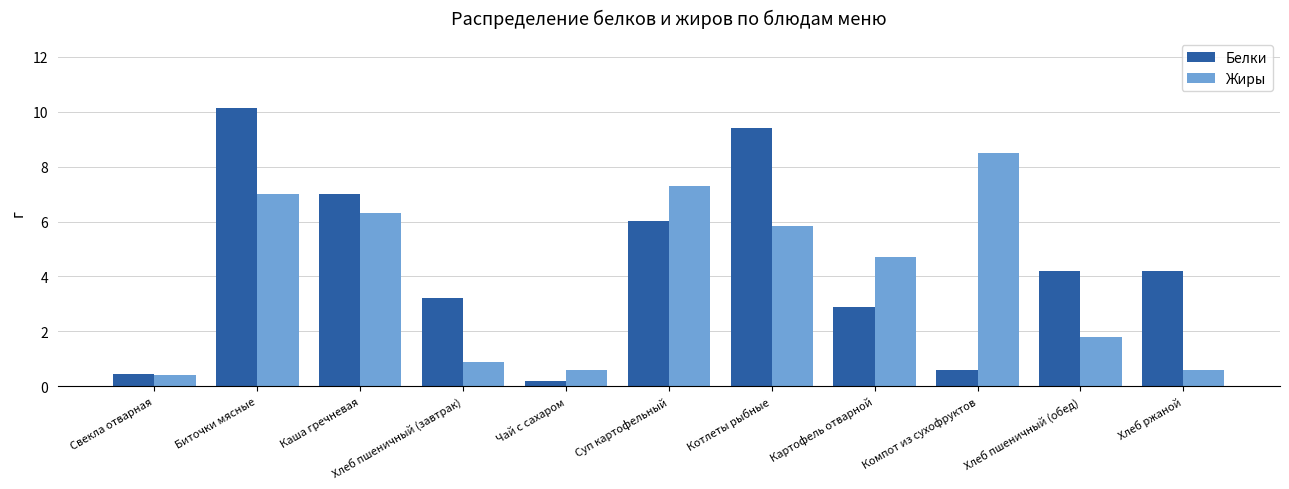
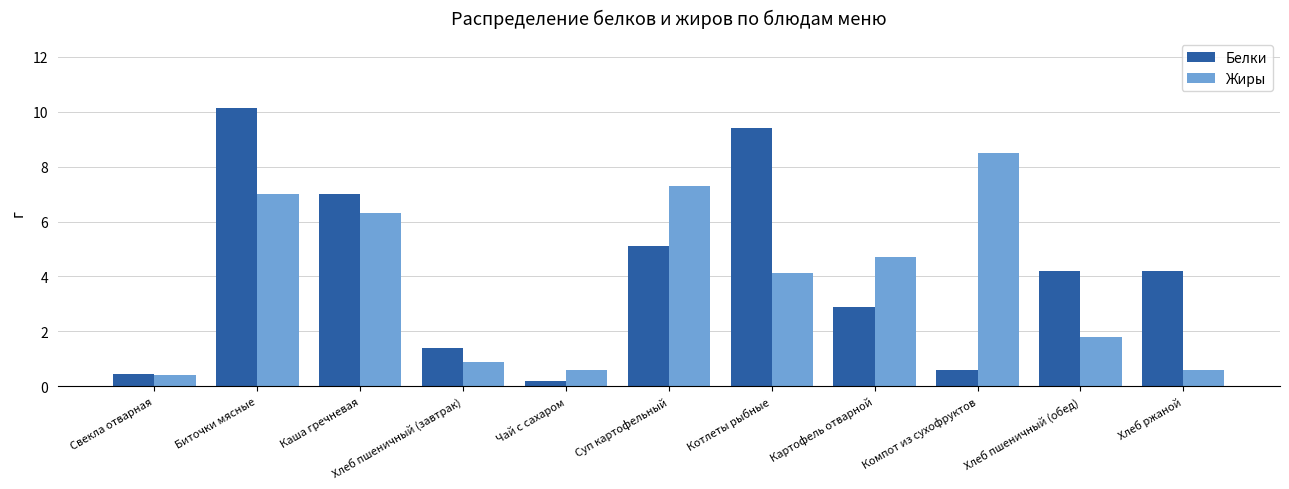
  {
    "Белки": {
      "Свекла отварная": 0.5,
      "Биточки мясные": 10.2,
      "Каша гречневая": 7.0,
-     "Хлеб пшеничный (завтрак)": 3.2,
+     "Хлеб пшеничный (завтрак)": 1.4,
      "Чай с сахаром": 0.2,
-     "Суп картофельный": 6.0,
+     "Суп картофельный": 5.1,
      "Котлеты рыбные": 9.4,
      "Картофель отварной": 2.9,
      "Компот из сухофруктов": 0.6,
      "Хлеб пшеничный (обед)": 4.2,
      "Хлеб ржаной": 4.2
    },
    "Жиры": {
      "Свекла отварная": 0.4,
      "Биточки мясные": 7.0,
      "Каша гречневая": 6.3,
      "Хлеб пшеничный (завтрак)": 0.9,
      "Чай с сахаром": 0.6,
      "Суп картофельный": 7.3,
-     "Котлеты рыбные": 5.8,
+     "Котлеты рыбные": 4.1,
      "Картофель отварной": 4.7,
      "Компот из сухофруктов": 8.5,
      "Хлеб пшеничный (обед)": 1.8,
      "Хлеб ржаной": 0.6
    }
  }
